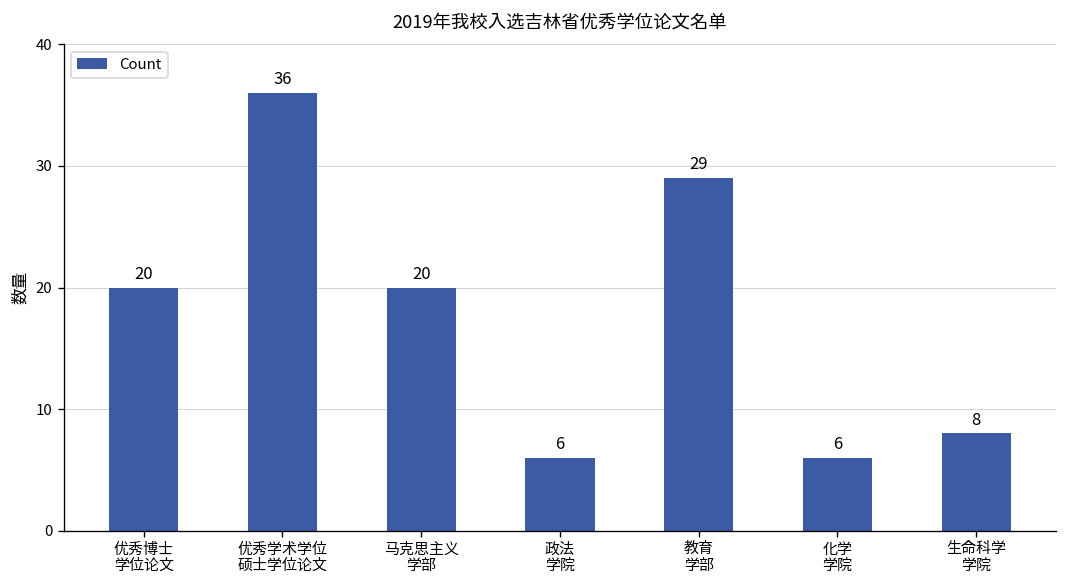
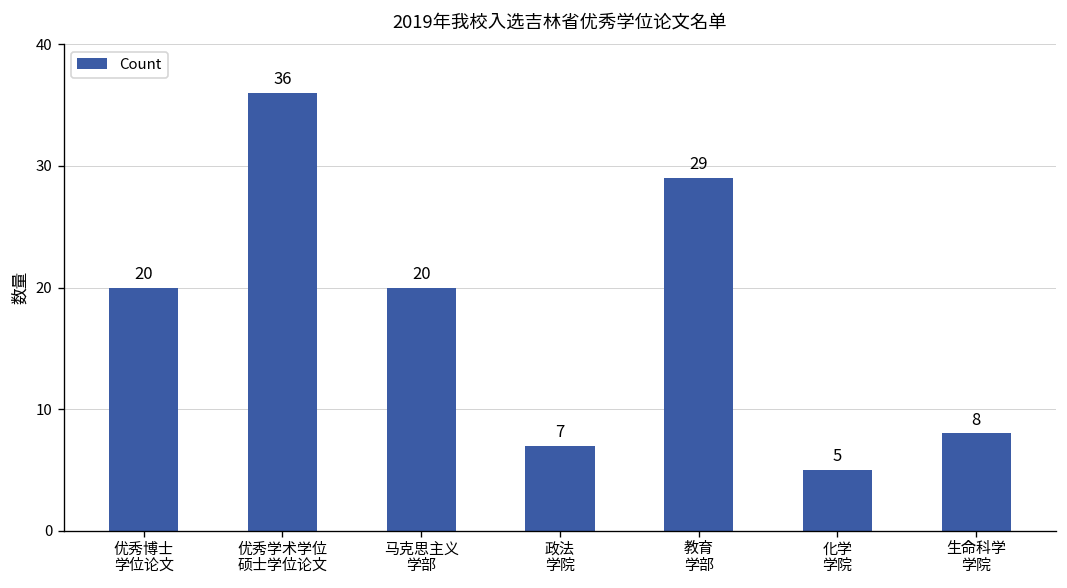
  {
    "优秀博士 学位论文": 20,
    "优秀学术学位 硕士学位论文": 36,
    "马克思主义 学部": 20,
-   "政法 学院": 6,
+   "政法 学院": 7,
    "教育 学部": 29,
-   "化学 学院": 6,
+   "化学 学院": 5,
    "生命科学 学院": 8
  }
